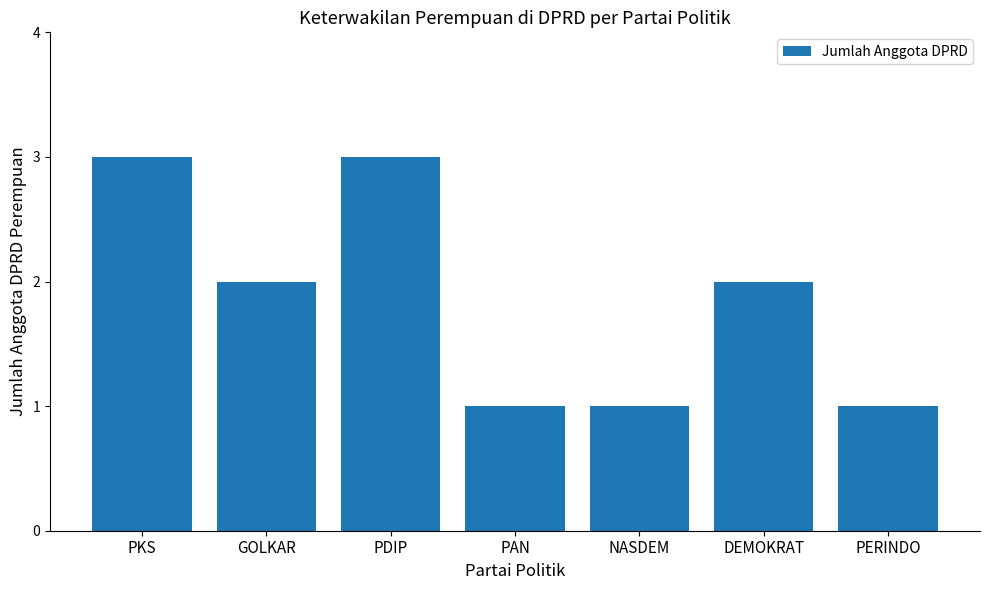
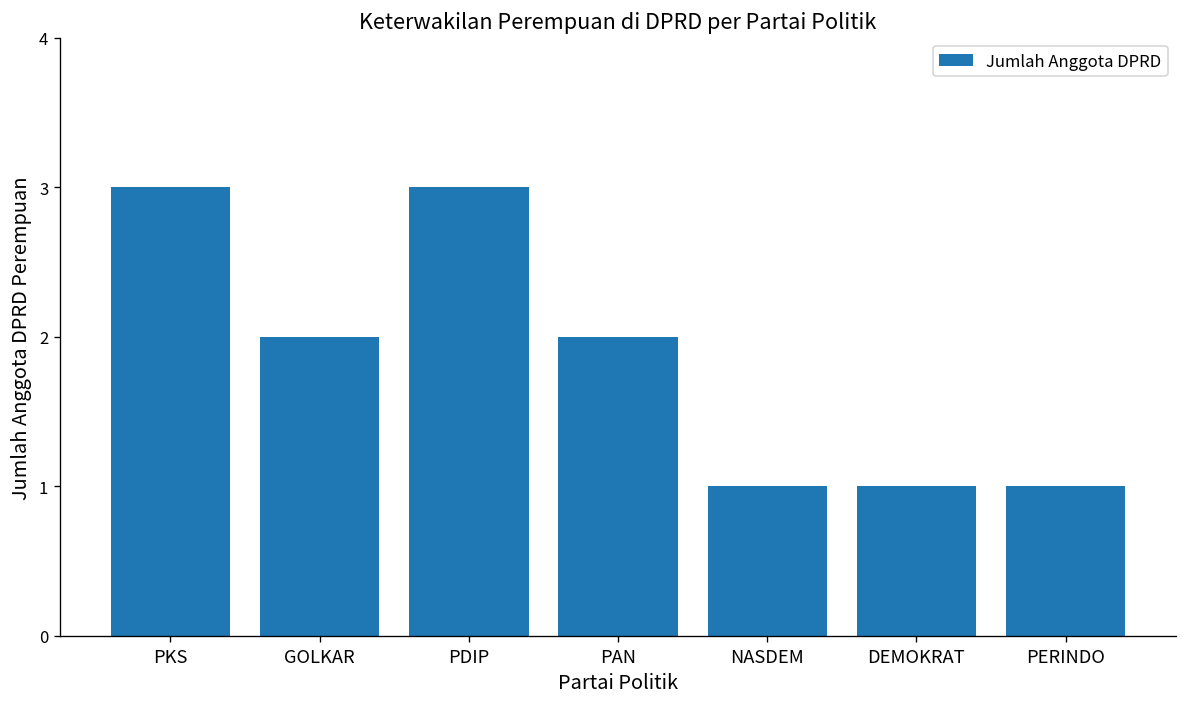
  {
    "PKS": 3,
    "GOLKAR": 2,
    "PDIP": 3,
-   "PAN": 1,
+   "PAN": 2,
    "NASDEM": 1,
-   "DEMOKRAT": 2,
+   "DEMOKRAT": 1,
    "PERINDO": 1
  }
